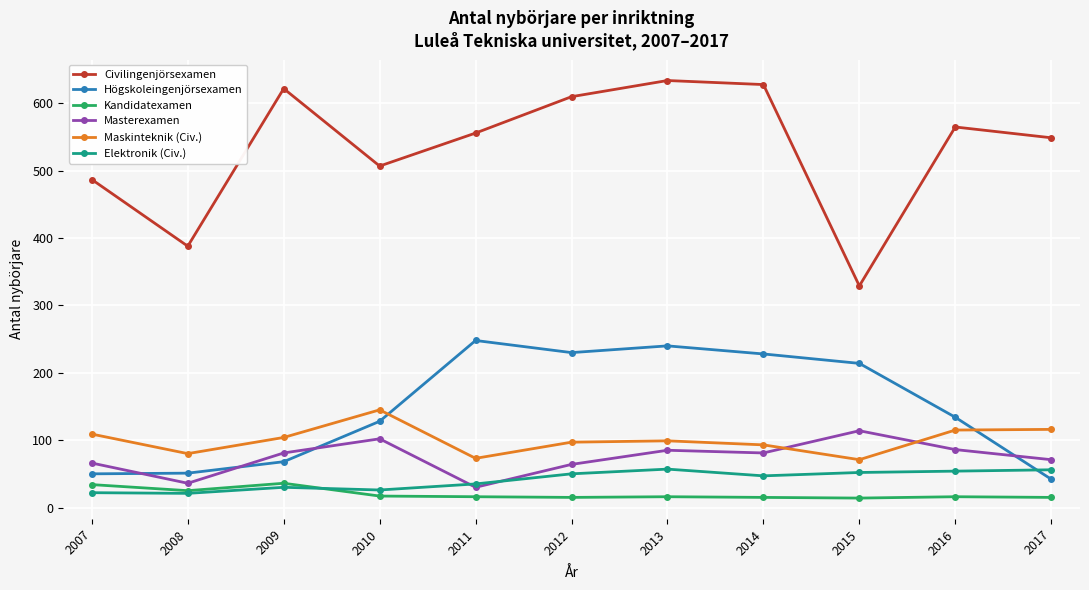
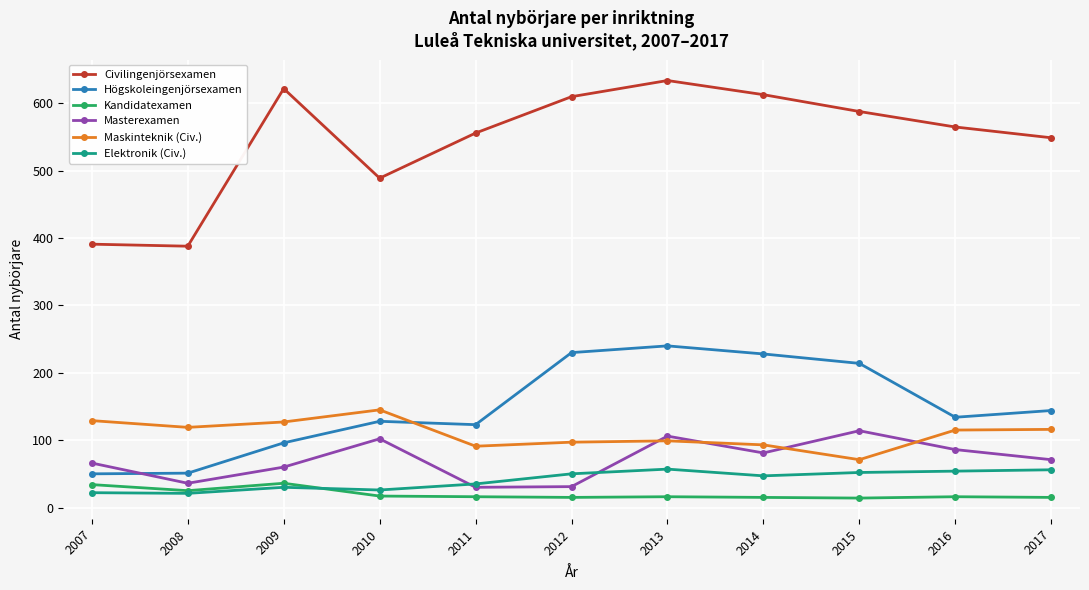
  {
    "Civilingenjörsexamen": {
-     "2007": 490,
+     "2007": 390,
      "2008": 390,
      "2009": 620,
-     "2010": 510,
+     "2010": 490,
      "2011": 560,
      "2012": 610,
      "2013": 630,
-     "2014": 630,
-     "2015": 330,
+     "2014": 610,
+     "2015": 590,
      "2016": 570,
      "2017": 550
    },
    "Högskoleingenjörsexamen": {
      "2007": 50,
      "2008": 50,
-     "2009": 70,
+     "2009": 100,
      "2010": 130,
-     "2011": 250,
+     "2011": 120,
      "2012": 230,
      "2013": 240,
      "2014": 230,
      "2015": 210,
      "2016": 130,
-     "2017": 40
+     "2017": 140
    },
    "Masterexamen": {
      "2007": 70,
      "2008": 40,
-     "2009": 80,
+     "2009": 60,
      "2010": 100,
      "2011": 30,
-     "2012": 60,
-     "2013": 90,
+     "2012": 30,
+     "2013": 110,
      "2014": 80,
      "2015": 110,
      "2016": 90,
      "2017": 70
    },
    "Maskinteknik (Civ.)": {
-     "2007": 110,
-     "2008": 80,
-     "2009": 100,
+     "2007": 130,
+     "2008": 120,
+     "2009": 130,
      "2010": 150,
-     "2011": 70,
+     "2011": 90,
      "2012": 100,
      "2013": 100,
      "2014": 90,
      "2015": 70,
      "2016": 120,
      "2017": 120
    }
  }
